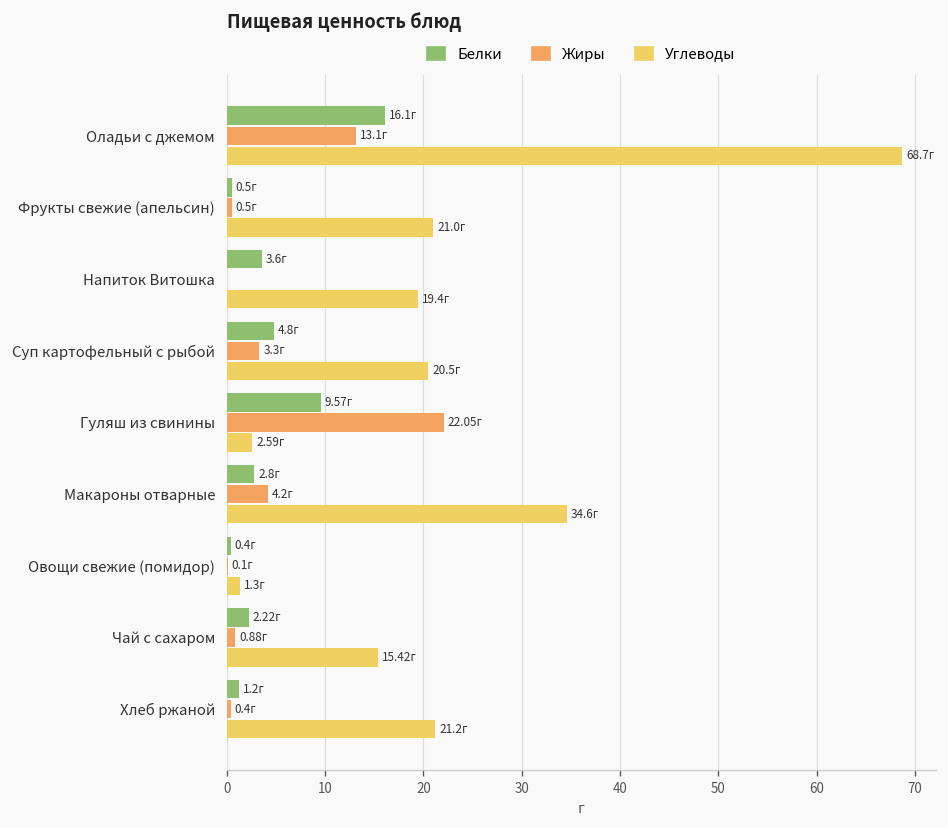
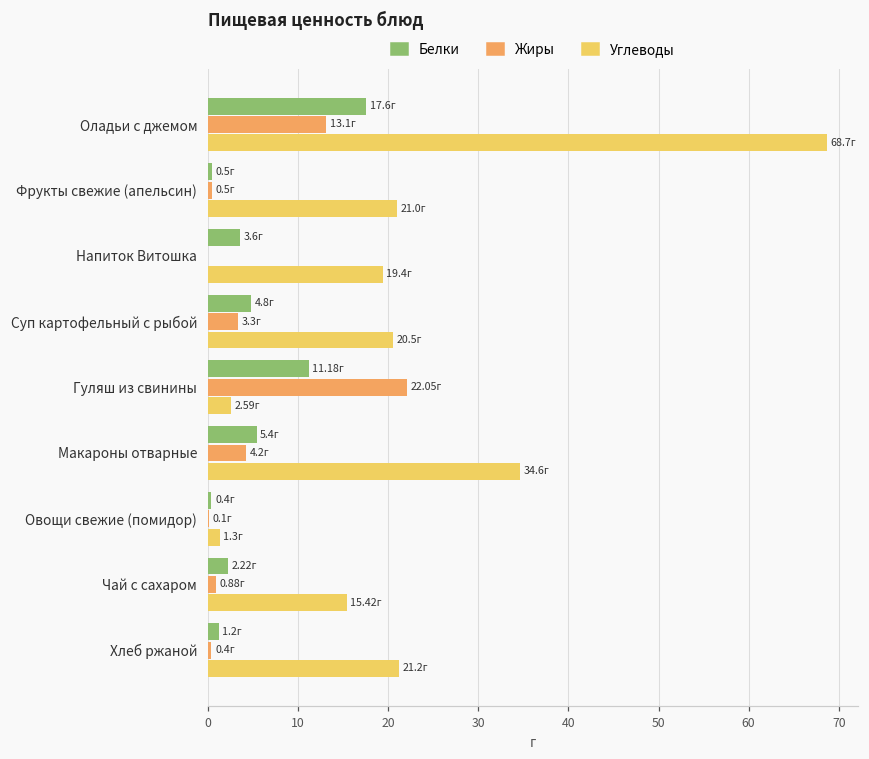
  {
    "Белки": {
-     "Оладьи с джемом": "16.1г",
+     "Оладьи с джемом": "17.6г",
      "Фрукты свежие (апельсин)": "0.5г",
      "Напиток Витошка": "3.6г",
      "Суп картофельный с рыбой": "4.8г",
-     "Гуляш из свинины": "9.57г",
-     "Макароны отварные": "2.8г",
+     "Гуляш из свинины": "11.18г",
+     "Макароны отварные": "5.4г",
      "Овощи свежие (помидор)": "0.4г",
      "Чай с сахаром": "2.22г",
      "Хлеб ржаной": "1.2г"
    }
  }
